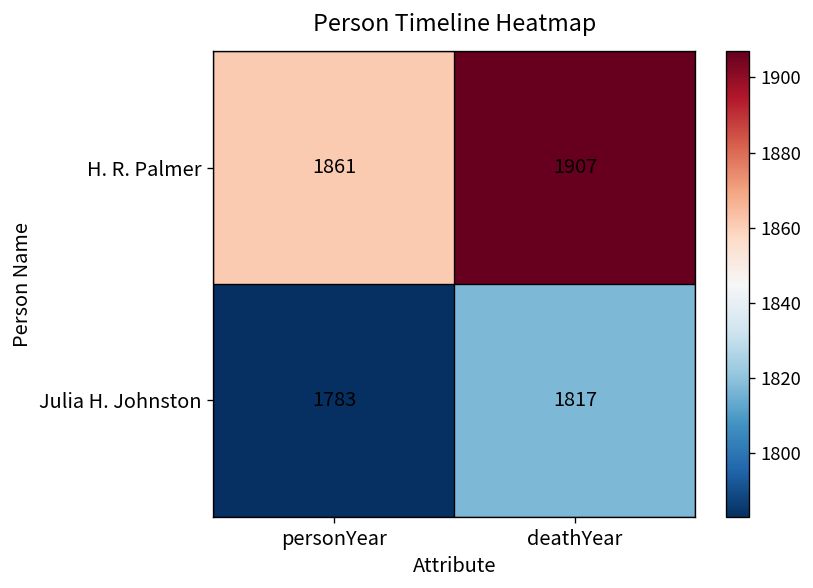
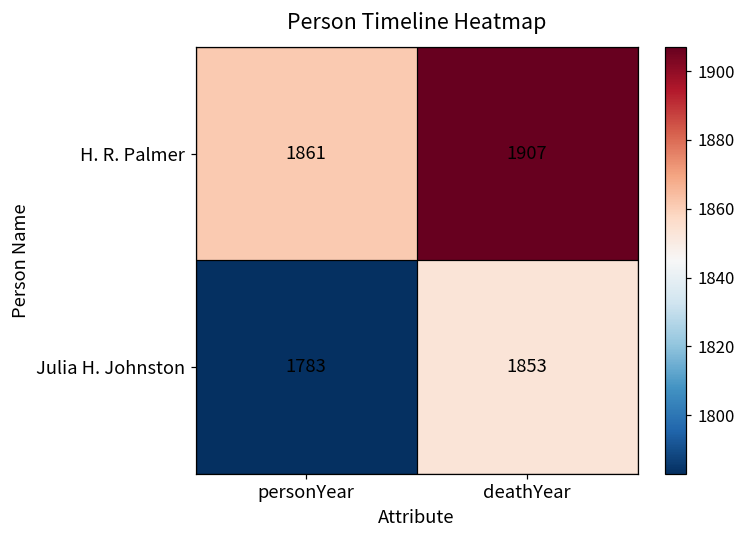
  {
    "H. R. Palmer": {
      "personYear": 1861,
      "deathYear": 1907
    },
    "Julia H. Johnston": {
      "personYear": 1783,
-     "deathYear": 1817
+     "deathYear": 1853
    }
  }
